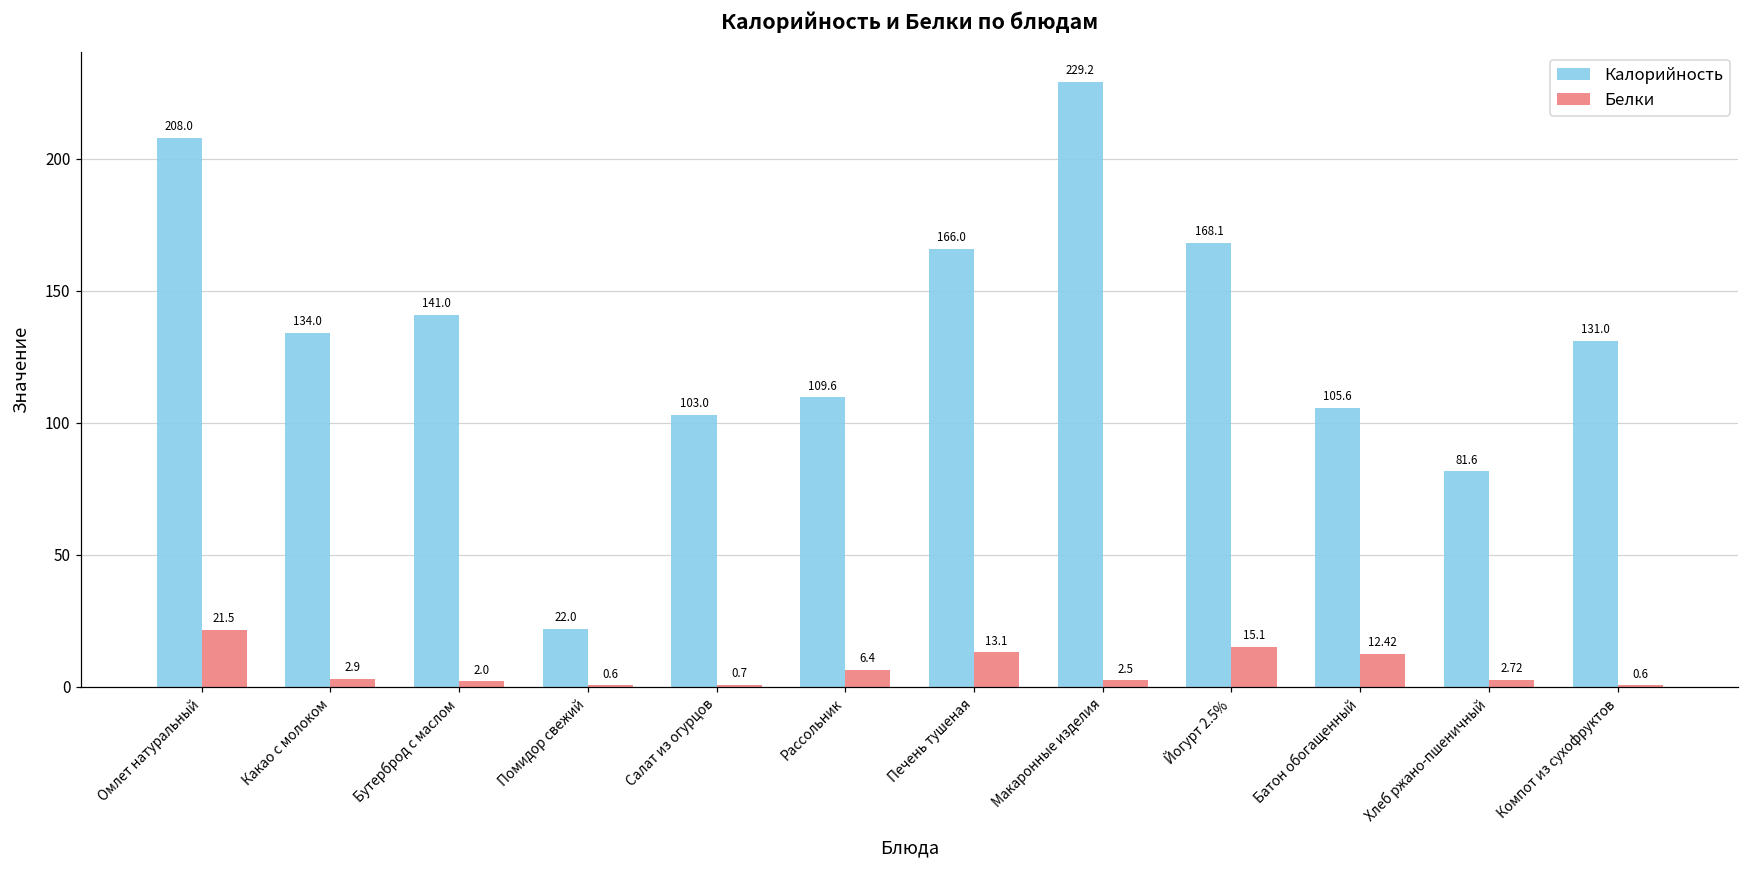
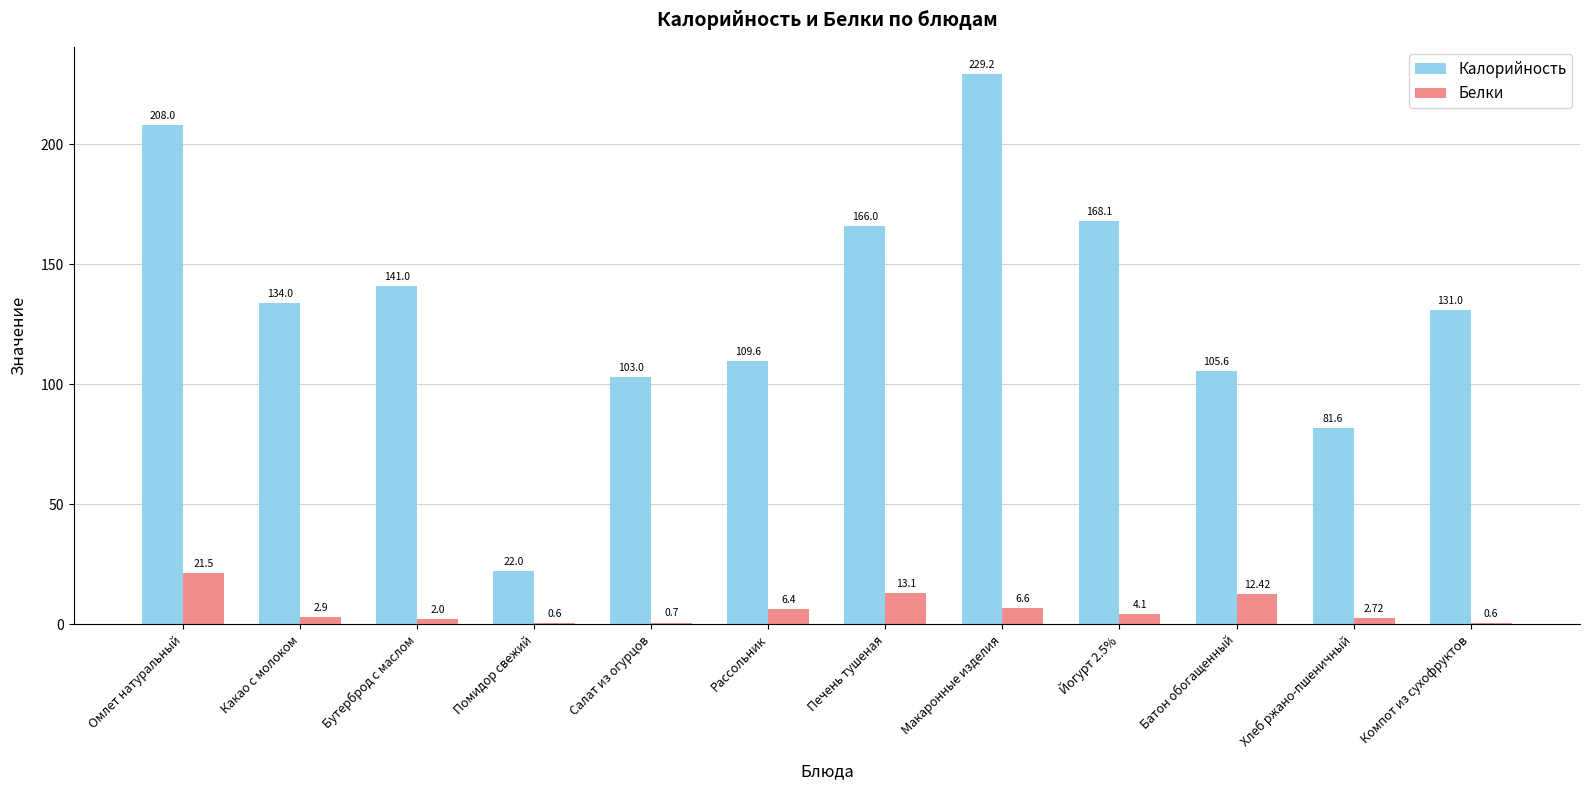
  {
    "Калорийность": {
      "Омлет натуральный": 208.0,
      "Какао с молоком": 134.0,
      "Бутерброд с маслом": 141.0,
      "Помидор свежий": 22.0,
      "Салат из огурцов": 103.0,
      "Рассольник": 109.6,
      "Печень тушеная": 166.0,
      "Макаронные изделия": 229.2,
      "Йогурт 2.5%": 168.1,
      "Батон обогащенный": 105.6,
      "Хлеб ржано-пшеничный": 81.6,
      "Компот из сухофруктов": 131.0
    },
    "Белки": {
      "Омлет натуральный": 21.5,
      "Какао с молоком": 2.9,
      "Бутерброд с маслом": 2.0,
      "Помидор свежий": 0.6,
      "Салат из огурцов": 0.7,
      "Рассольник": 6.4,
      "Печень тушеная": 13.1,
-     "Макаронные изделия": 2.5,
-     "Йогурт 2.5%": 15.1,
+     "Макаронные изделия": 6.6,
+     "Йогурт 2.5%": 4.1,
      "Батон обогащенный": 12.42,
      "Хлеб ржано-пшеничный": 2.72,
      "Компот из сухофруктов": 0.6
    }
  }
